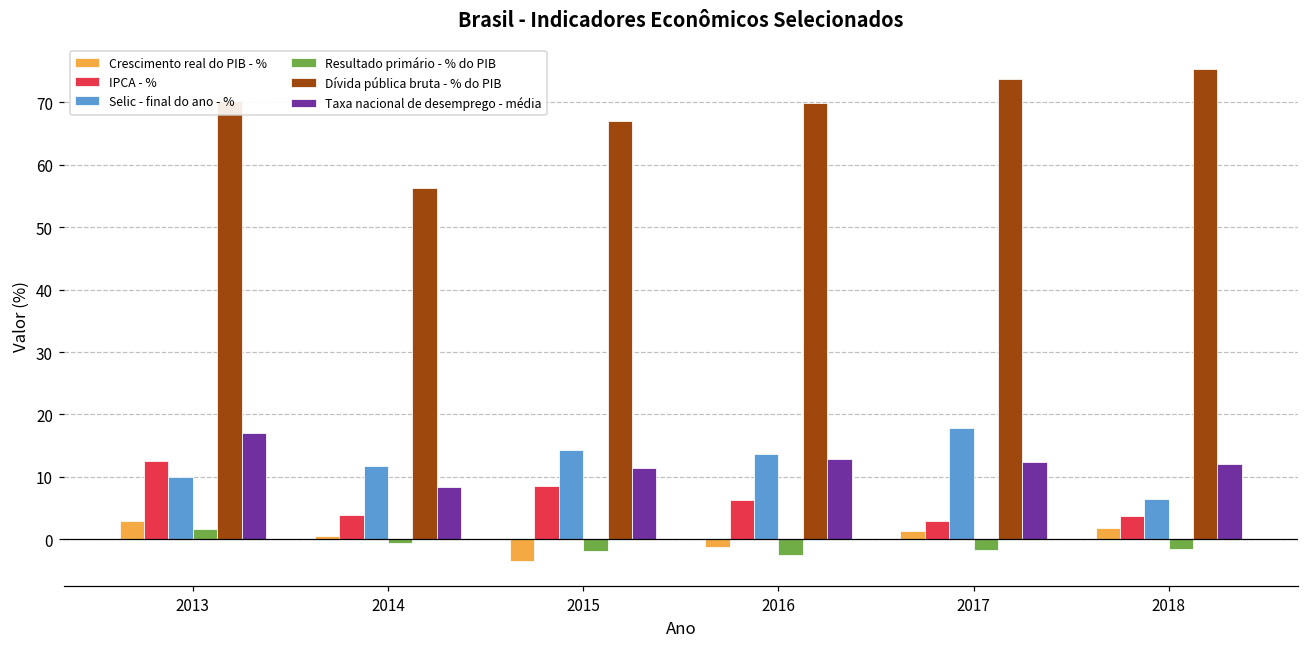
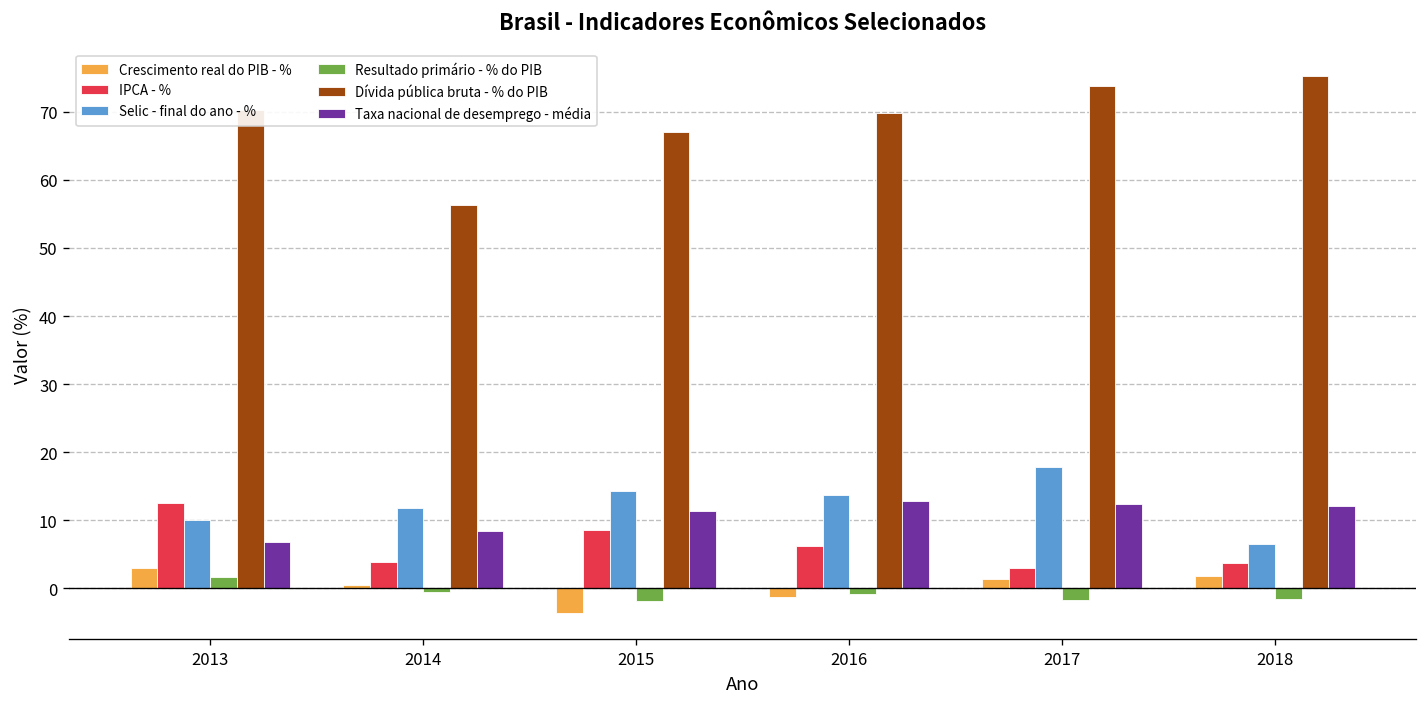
  {
    "Crescimento real do PIB - %": {
      "2013": 3,
      "2014": 1,
      "2015": -4,
      "2016": -1,
      "2017": 1,
      "2018": 2
    },
    "IPCA - %": {
      "2013": 13,
      "2014": 4,
      "2015": 9,
      "2016": 6,
      "2017": 3,
      "2018": 4
    },
    "Selic - final do ano - %": {
      "2013": 10,
      "2014": 12,
      "2015": 14,
      "2016": 14,
      "2017": 18,
      "2018": 7
    },
    "Resultado primário - % do PIB": {
      "2013": 2,
      "2014": -1,
      "2015": -2,
-     "2016": -2,
+     "2016": -1,
      "2017": -2,
      "2018": -2
    },
    "Dívida pública bruta - % do PIB": {
      "2014": 56,
      "2015": 67,
      "2016": 70,
      "2017": 74,
      "2018": 75
    },
    "Taxa nacional de desemprego - média": {
-     "2013": 17,
+     "2013": 7,
      "2014": 8,
      "2015": 11,
      "2016": 13,
      "2017": 12,
      "2018": 12
    }
  }
